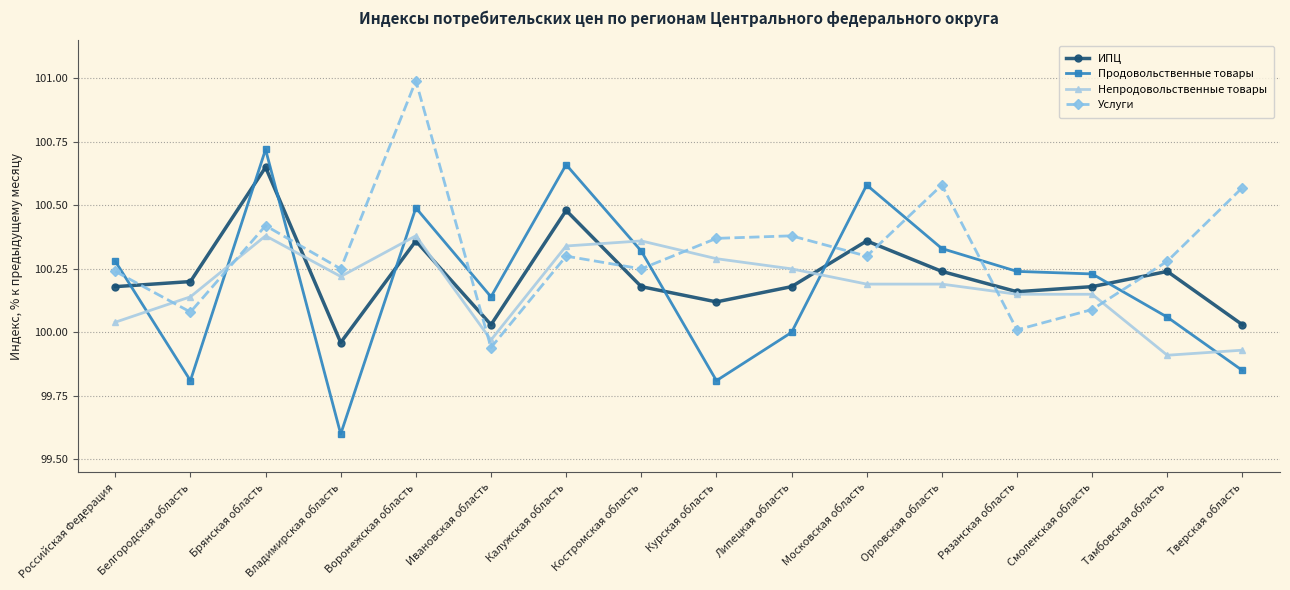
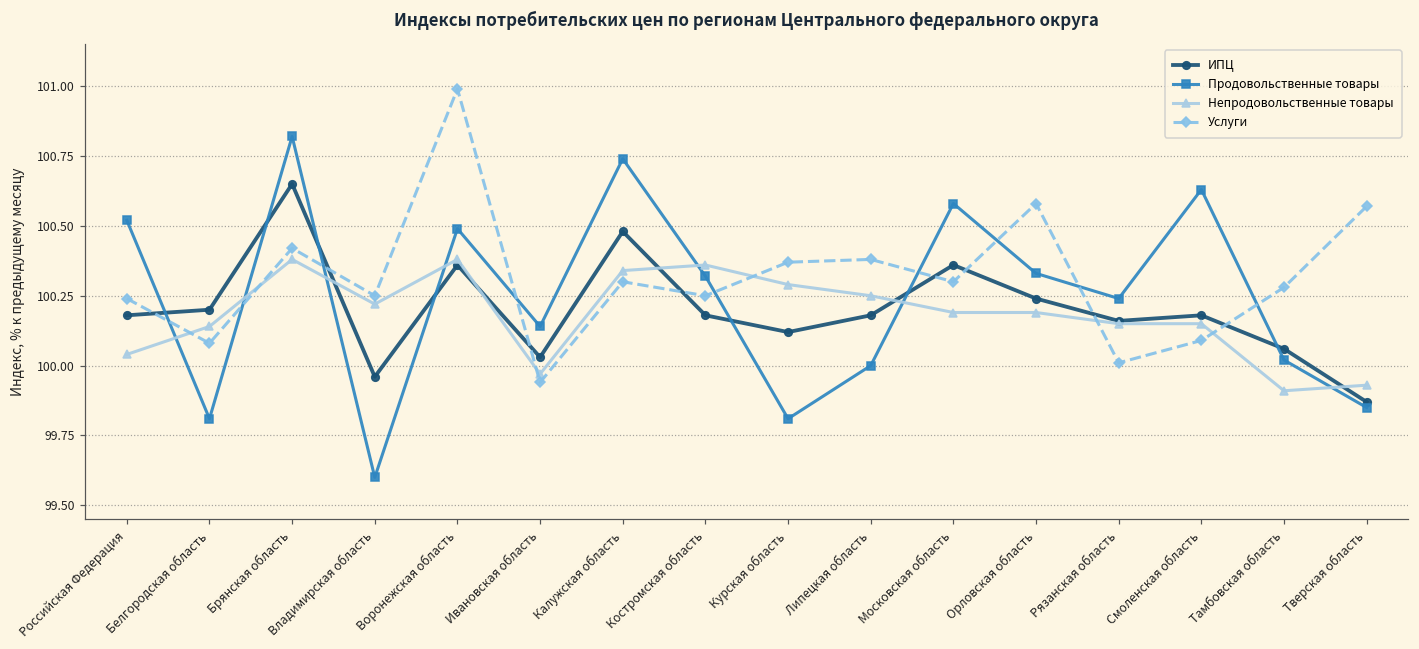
  {
    "ИПЦ": {
      "Российская Федерация": 100.18,
      "Белгородская область": 100.20,
      "Брянская область": 100.65,
      "Владимирская область": 99.96,
      "Воронежская область": 100.36,
      "Ивановская область": 100.03,
      "Калужская область": 100.48,
      "Костромская область": 100.18,
      "Курская область": 100.12,
      "Липецкая область": 100.18,
      "Московская область": 100.36,
      "Орловская область": 100.24,
      "Рязанская область": 100.16,
      "Смоленская область": 100.18,
-     "Тамбовская область": 100.24,
-     "Тверская область": 100.03
+     "Тамбовская область": 100.06,
+     "Тверская область": 99.87
    },
    "Продовольственные товары": {
-     "Российская Федерация": 100.28,
+     "Российская Федерация": 100.52,
      "Белгородская область": 99.81,
-     "Брянская область": 100.72,
+     "Брянская область": 100.82,
      "Владимирская область": 99.60,
      "Воронежская область": 100.49,
      "Ивановская область": 100.14,
-     "Калужская область": 100.66,
+     "Калужская область": 100.74,
      "Костромская область": 100.32,
      "Курская область": 99.81,
      "Липецкая область": 100.00,
      "Московская область": 100.58,
      "Орловская область": 100.33,
      "Рязанская область": 100.24,
-     "Смоленская область": 100.23,
-     "Тамбовская область": 100.06,
+     "Смоленская область": 100.63,
+     "Тамбовская область": 100.02,
      "Тверская область": 99.85
    }
  }
